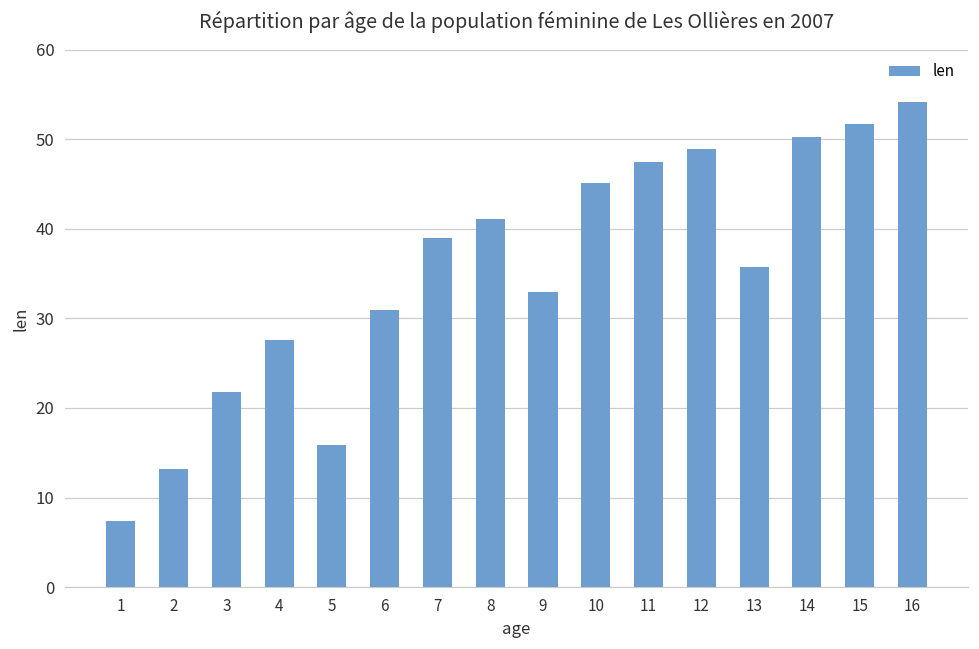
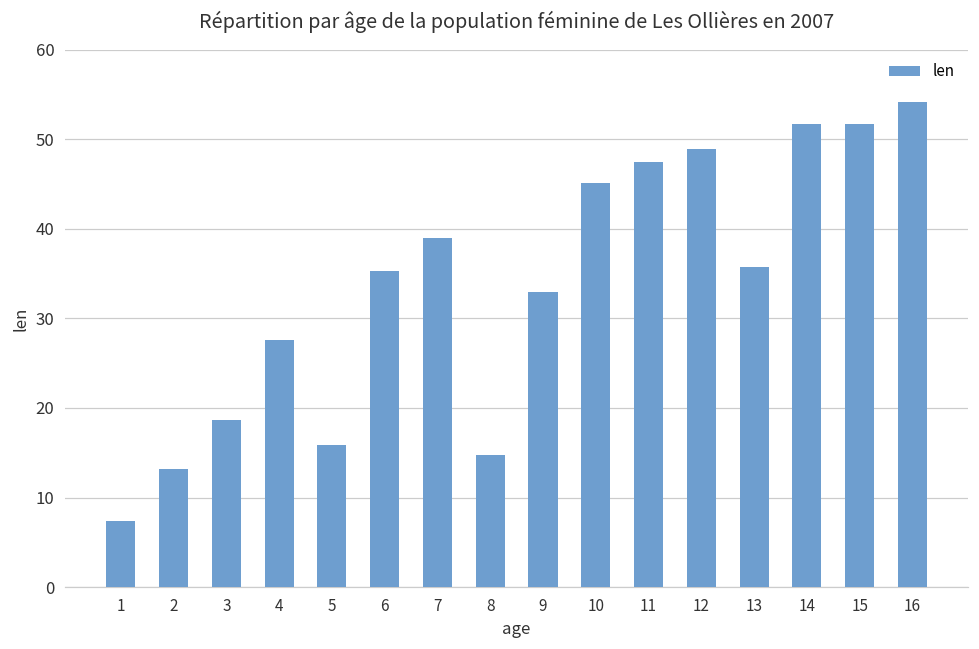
  {
    "1": 7,
    "2": 13,
-   "3": 22,
+   "3": 19,
    "4": 28,
    "5": 16,
-   "6": 31,
+   "6": 35,
    "7": 39,
-   "8": 41,
+   "8": 15,
    "9": 33,
    "10": 45,
    "11": 47,
    "12": 49,
    "13": 36,
-   "14": 50,
+   "14": 52,
    "15": 52,
    "16": 54
  }
